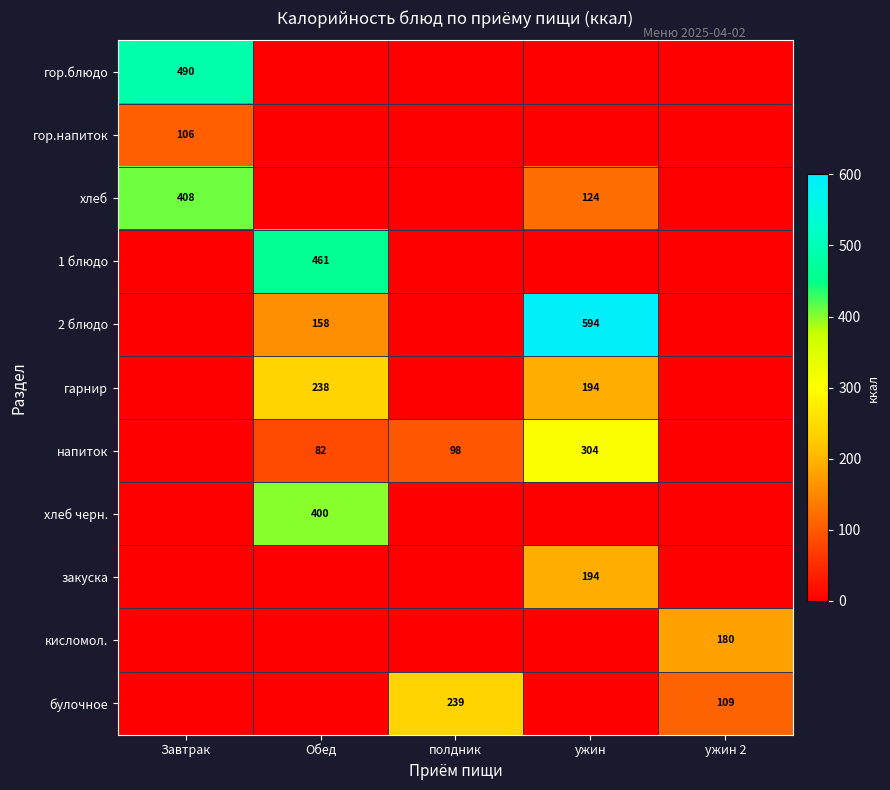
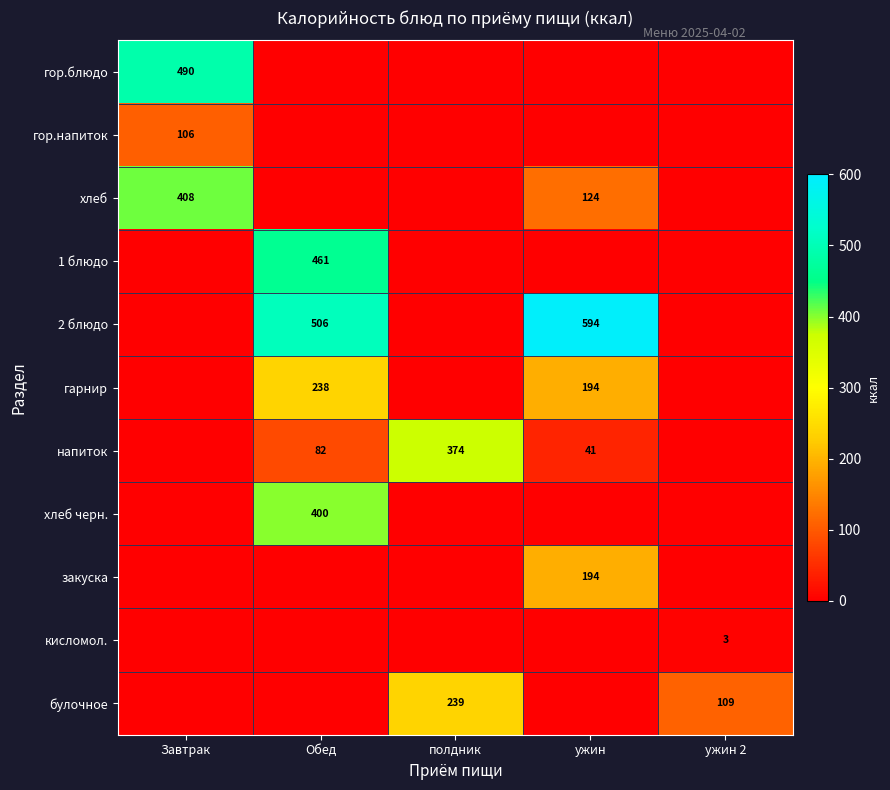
  {
    "гор.блюдо": {
      "Завтрак": 490
    },
    "гор.напиток": {
      "Завтрак": 106
    },
    "хлеб": {
      "Завтрак": 408,
      "ужин": 124
    },
    "1 блюдо": {
      "Обед": 461
    },
    "2 блюдо": {
-     "Обед": 158,
+     "Обед": 506,
      "ужин": 594
    },
    "гарнир": {
      "Обед": 238,
      "ужин": 194
    },
    "напиток": {
      "Обед": 82,
-     "полдник": 98,
-     "ужин": 304
+     "полдник": 374,
+     "ужин": 41
    },
    "хлеб черн.": {
      "Обед": 400
    },
    "закуска": {
      "ужин": 194
    },
    "кисломол.": {
-     "ужин 2": 180
+     "ужин 2": 3
    },
    "булочное": {
      "полдник": 239,
      "ужин 2": 109
    }
  }
